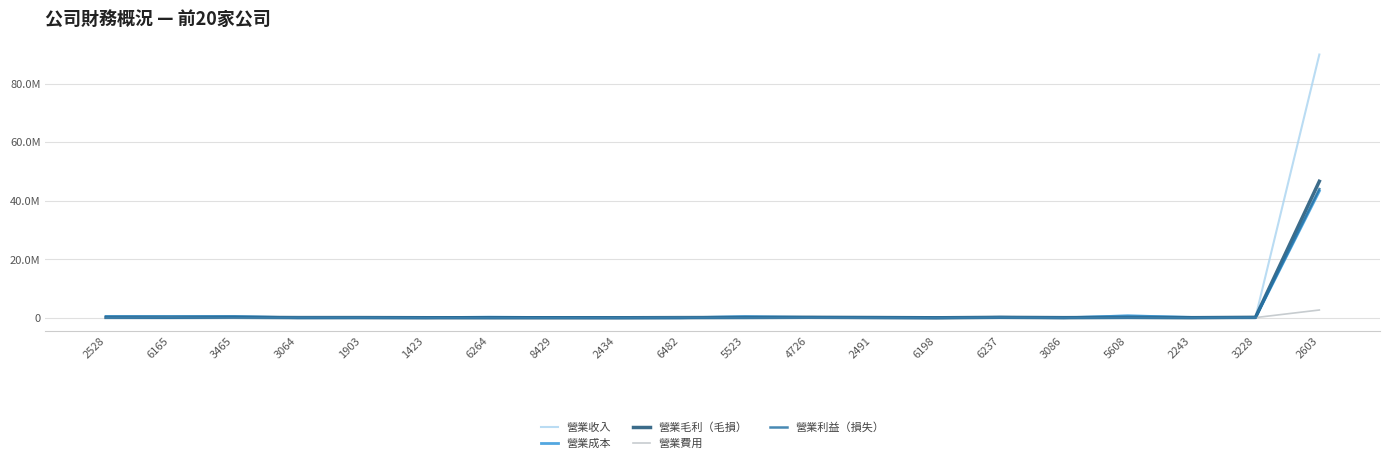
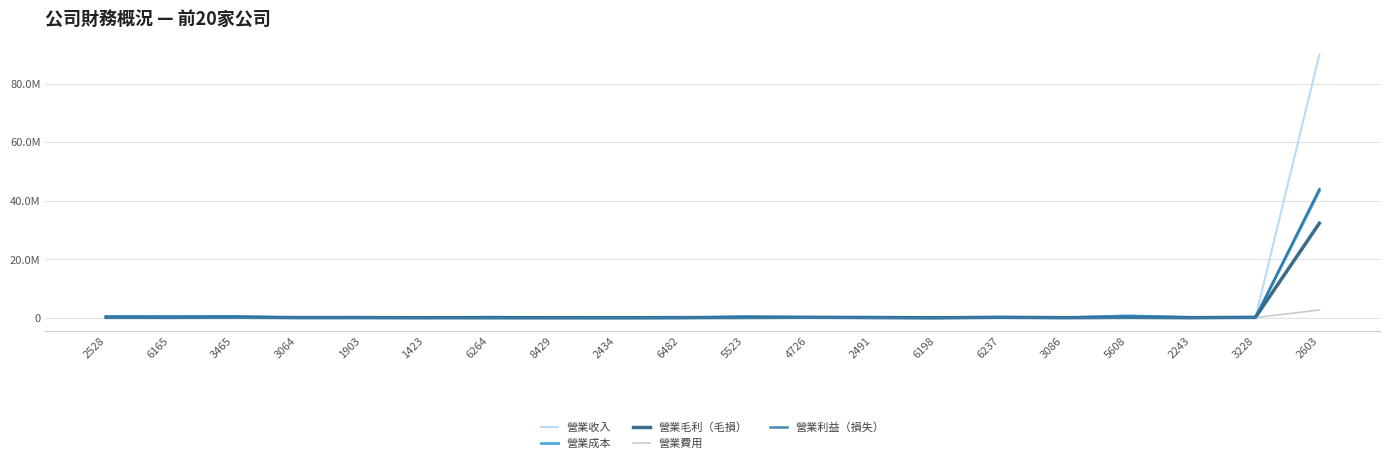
  {
    "營業毛利（毛損）": {
-     "2603": 47000000
+     "2603": 32000000
    }
  }
